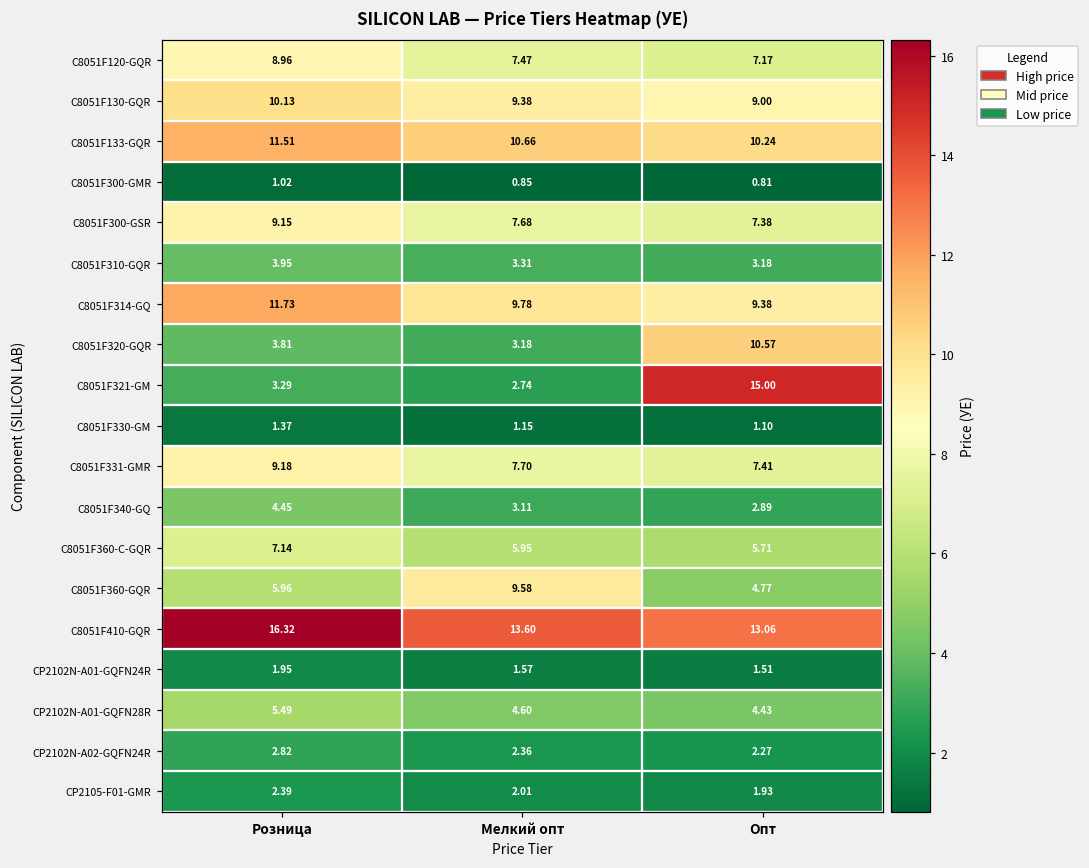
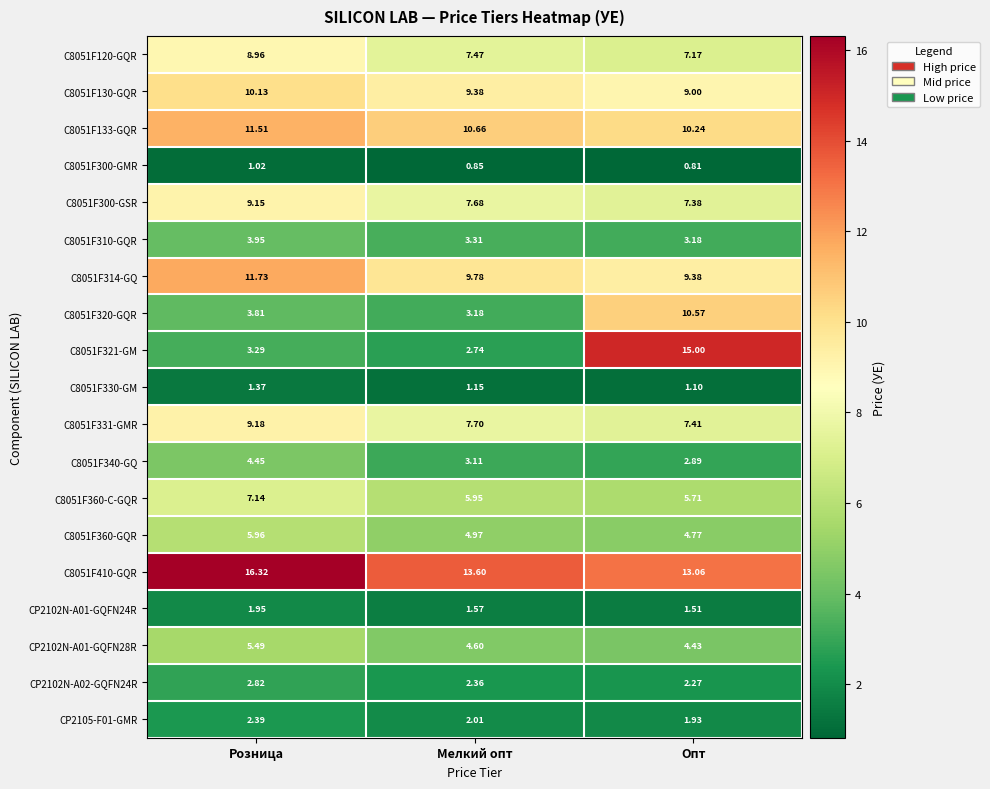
  {
    "C8051F120-GQR": {
      "Розница": 8.96,
      "Мелкий опт": 7.47,
      "Опт": 7.17
    },
    "C8051F130-GQR": {
      "Розница": 10.13,
      "Мелкий опт": 9.38,
      "Опт": 9.00
    },
    "C8051F133-GQR": {
      "Розница": 11.51,
      "Мелкий опт": 10.66,
      "Опт": 10.24
    },
    "C8051F300-GMR": {
      "Розница": 1.02,
      "Мелкий опт": 0.85,
      "Опт": 0.81
    },
    "C8051F300-GSR": {
      "Розница": 9.15,
      "Мелкий опт": 7.68,
      "Опт": 7.38
    },
    "C8051F310-GQR": {
      "Розница": 3.95,
      "Мелкий опт": 3.31,
      "Опт": 3.18
    },
    "C8051F314-GQ": {
      "Розница": 11.73,
      "Мелкий опт": 9.78,
      "Опт": 9.38
    },
    "C8051F320-GQR": {
      "Розница": 3.81,
      "Мелкий опт": 3.18,
      "Опт": 10.57
    },
    "C8051F321-GM": {
      "Розница": 3.29,
      "Мелкий опт": 2.74,
      "Опт": 15.00
    },
    "C8051F330-GM": {
      "Розница": 1.37,
      "Мелкий опт": 1.15,
      "Опт": 1.10
    },
    "C8051F331-GMR": {
      "Розница": 9.18,
      "Мелкий опт": 7.70,
      "Опт": 7.41
    },
    "C8051F340-GQ": {
      "Розница": 4.45,
      "Мелкий опт": 3.11,
      "Опт": 2.89
    },
    "C8051F360-C-GQR": {
      "Розница": 7.14,
      "Мелкий опт": 5.95,
      "Опт": 5.71
    },
    "C8051F360-GQR": {
      "Розница": 5.96,
-     "Мелкий опт": 9.58,
+     "Мелкий опт": 4.97,
      "Опт": 4.77
    },
    "C8051F410-GQR": {
      "Розница": 16.32,
      "Мелкий опт": 13.60,
      "Опт": 13.06
    },
    "CP2102N-A01-GQFN24R": {
      "Розница": 1.95,
      "Мелкий опт": 1.57,
      "Опт": 1.51
    },
    "CP2102N-A01-GQFN28R": {
      "Розница": 5.49,
      "Мелкий опт": 4.60,
      "Опт": 4.43
    },
    "CP2102N-A02-GQFN24R": {
      "Розница": 2.82,
      "Мелкий опт": 2.36,
      "Опт": 2.27
    },
    "CP2105-F01-GMR": {
      "Розница": 2.39,
      "Мелкий опт": 2.01,
      "Опт": 1.93
    }
  }
